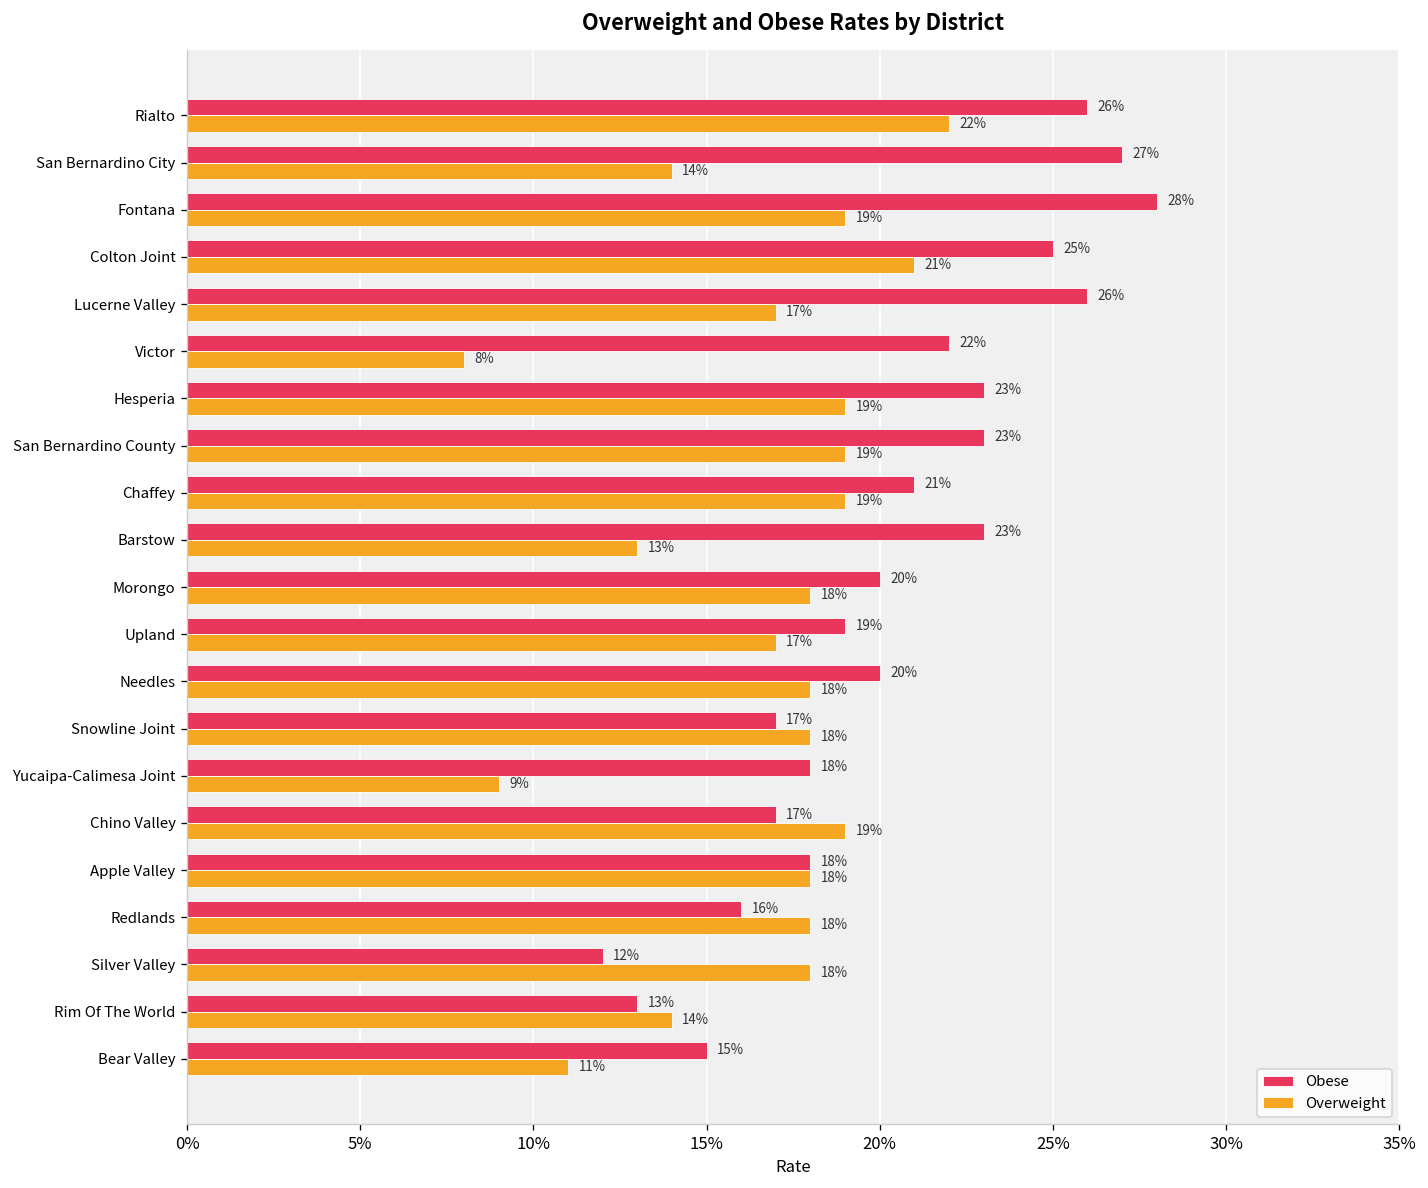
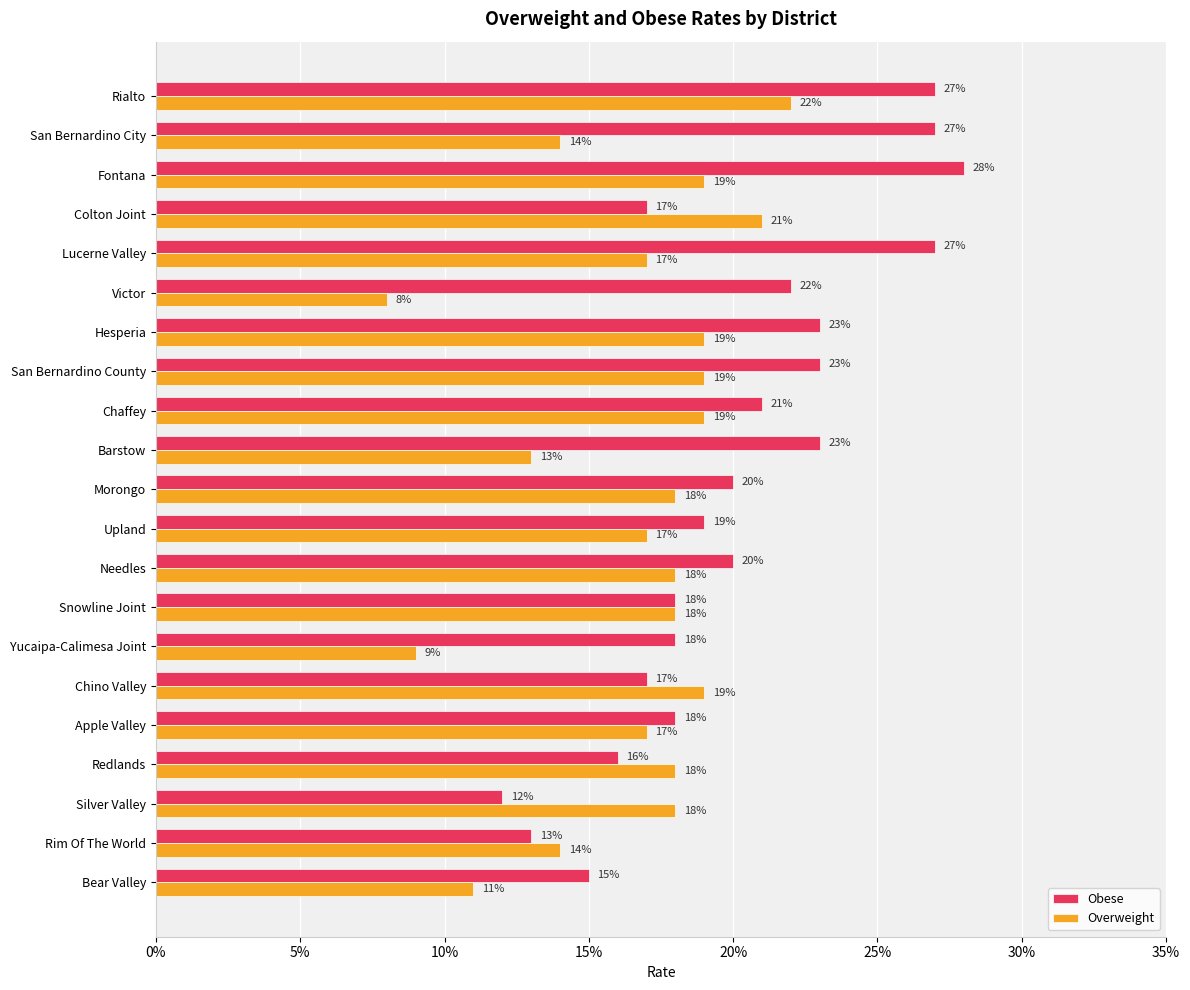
  {
    "Obese": {
-     "Rialto": "26%",
+     "Rialto": "27%",
      "San Bernardino City": "27%",
      "Fontana": "28%",
-     "Colton Joint": "25%",
-     "Lucerne Valley": "26%",
+     "Colton Joint": "17%",
+     "Lucerne Valley": "27%",
      "Victor": "22%",
      "Hesperia": "23%",
      "San Bernardino County": "23%",
      "Chaffey": "21%",
      "Barstow": "23%",
      "Morongo": "20%",
      "Upland": "19%",
      "Needles": "20%",
-     "Snowline Joint": "17%",
+     "Snowline Joint": "18%",
      "Yucaipa-Calimesa Joint": "18%",
      "Chino Valley": "17%",
      "Apple Valley": "18%",
      "Redlands": "16%",
      "Silver Valley": "12%",
      "Rim Of The World": "13%",
      "Bear Valley": "15%"
    },
    "Overweight": {
      "Rialto": "22%",
      "San Bernardino City": "14%",
      "Fontana": "19%",
      "Colton Joint": "21%",
      "Lucerne Valley": "17%",
      "Victor": "8%",
      "Hesperia": "19%",
      "San Bernardino County": "19%",
      "Chaffey": "19%",
      "Barstow": "13%",
      "Morongo": "18%",
      "Upland": "17%",
      "Needles": "18%",
      "Snowline Joint": "18%",
      "Yucaipa-Calimesa Joint": "9%",
      "Chino Valley": "19%",
-     "Apple Valley": "18%",
+     "Apple Valley": "17%",
      "Redlands": "18%",
      "Silver Valley": "18%",
      "Rim Of The World": "14%",
      "Bear Valley": "11%"
    }
  }
